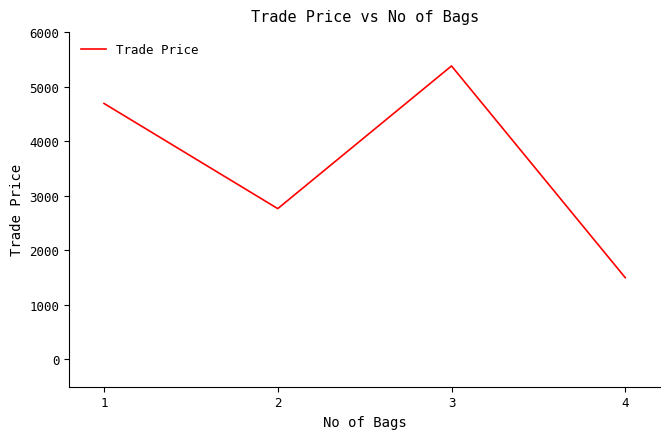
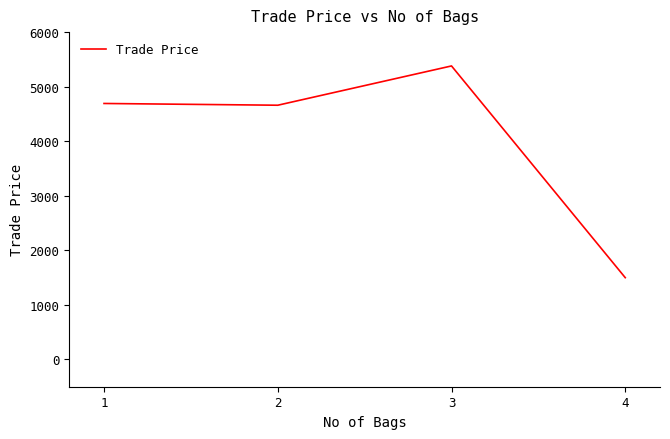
  {
    "1": 4700,
-   "2": 2800,
+   "2": 4700,
    "3": 5400,
    "4": 1500
  }
